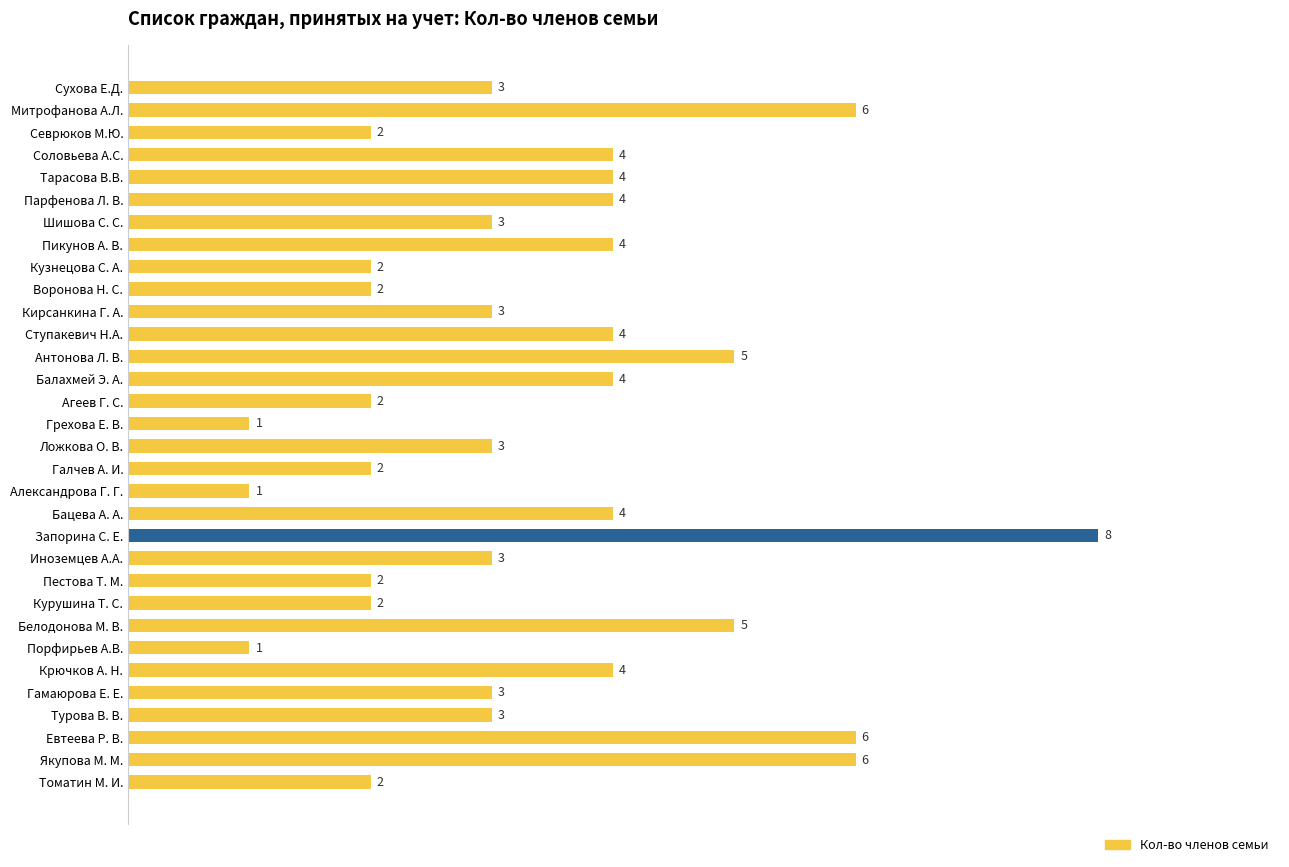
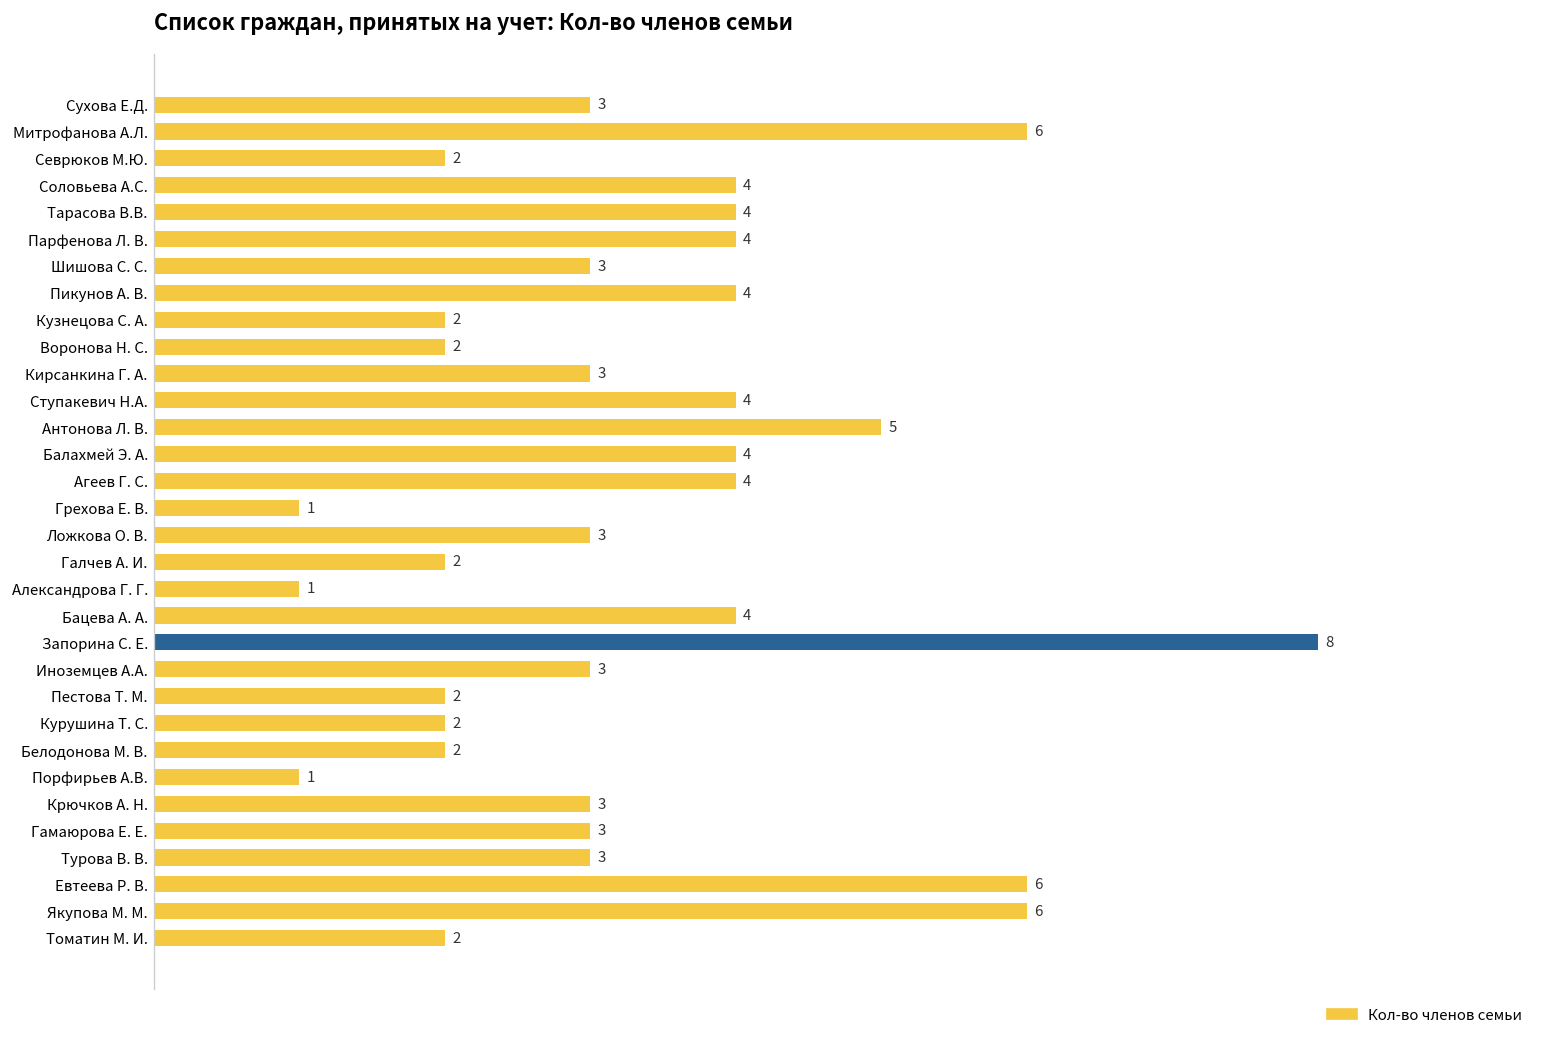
  {
    "Сухова Е.Д.": 3,
    "Митрофанова А.Л.": 6,
    "Севрюков М.Ю.": 2,
    "Соловьева А.С.": 4,
    "Тарасова В.В.": 4,
    "Парфенова Л. В.": 4,
    "Шишова С. С.": 3,
    "Пикунов А. В.": 4,
    "Кузнецова С. А.": 2,
    "Воронова Н. С.": 2,
    "Кирсанкина Г. А.": 3,
    "Ступакевич Н.А.": 4,
    "Антонова Л. В.": 5,
    "Балахмей Э. А.": 4,
-   "Агеев Г. С.": 2,
+   "Агеев Г. С.": 4,
    "Грехова Е. В.": 1,
    "Ложкова О. В.": 3,
    "Галчев А. И.": 2,
    "Александрова Г. Г.": 1,
    "Бацева А. А.": 4,
    "Запорина С. Е.": 8,
    "Иноземцев А.А.": 3,
    "Пестова Т. М.": 2,
    "Курушина Т. С.": 2,
-   "Белодонова М. В.": 5,
+   "Белодонова М. В.": 2,
    "Порфирьев А.В.": 1,
-   "Крючков А. Н.": 4,
+   "Крючков А. Н.": 3,
    "Гамаюрова Е. Е.": 3,
    "Турова В. В.": 3,
    "Евтеева Р. В.": 6,
    "Якупова М. М.": 6,
    "Томатин М. И.": 2
  }
